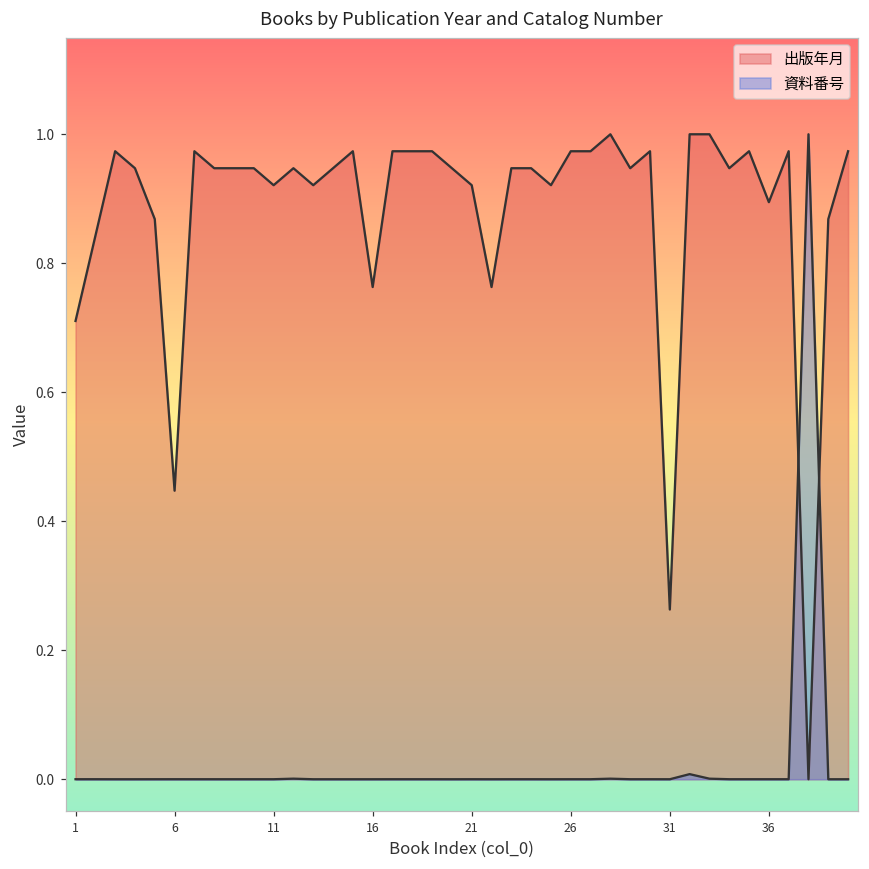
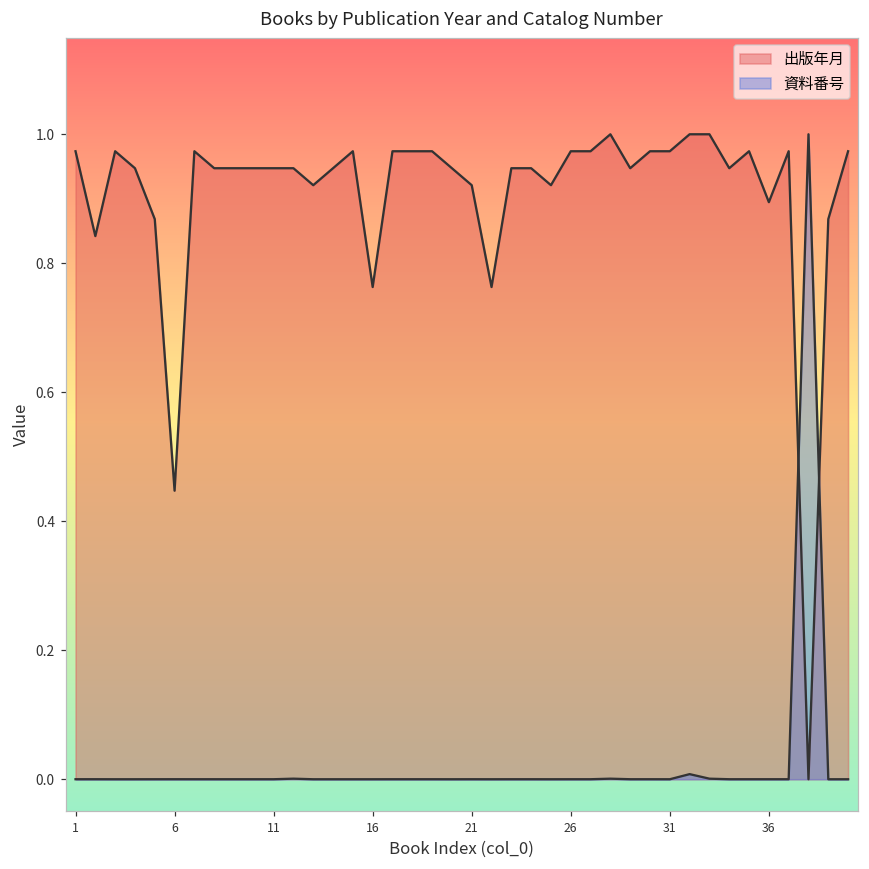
  {
    "出版年月": {
-     "1": 0.71,
+     "1": 0.97,
      "6": 0.45,
-     "11": 0.92,
+     "11": 0.95,
      "16": 0.76,
      "21": 0.92,
      "26": 0.97,
-     "31": 0.26,
+     "31": 0.97,
      "36": 0.89
    },
    "資料番号": {
      "1": 0.00,
      "6": 0.00,
      "11": 0.00,
      "16": 0.00,
      "21": 0.00,
      "26": 0.00,
      "31": 0.00,
      "36": 0.00
    }
  }
